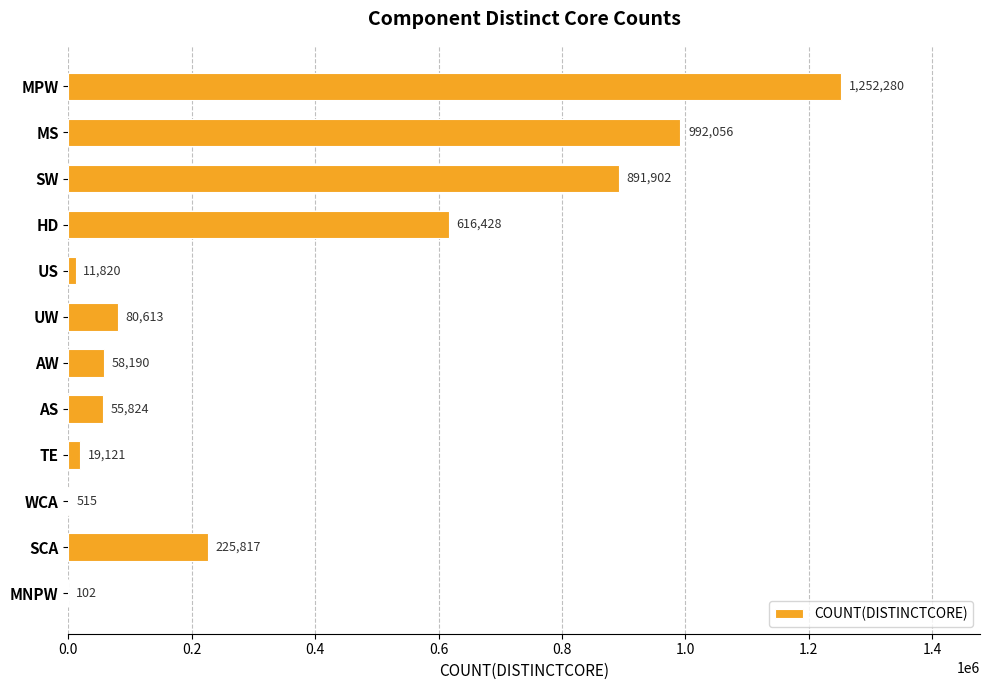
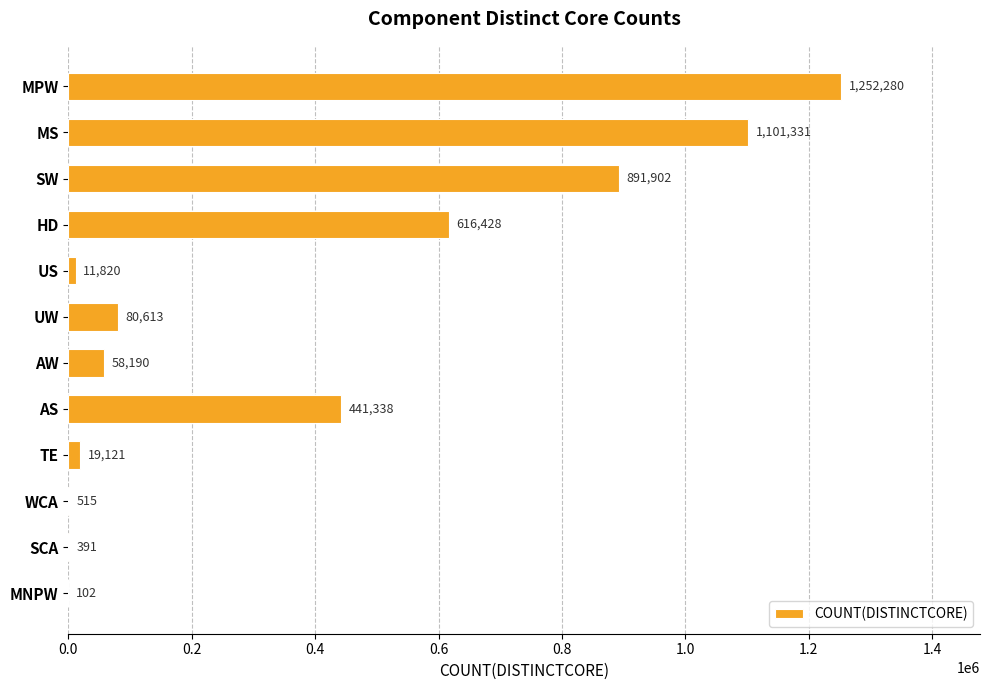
  {
    "MPW": "1,252,280",
-   "MS": "992,056",
+   "MS": "1,101,331",
    "SW": "891,902",
    "HD": "616,428",
    "US": "11,820",
    "UW": "80,613",
    "AW": "58,190",
-   "AS": "55,824",
+   "AS": "441,338",
    "TE": "19,121",
    "WCA": "515",
-   "SCA": "225,817",
+   "SCA": "391",
    "MNPW": "102"
  }
